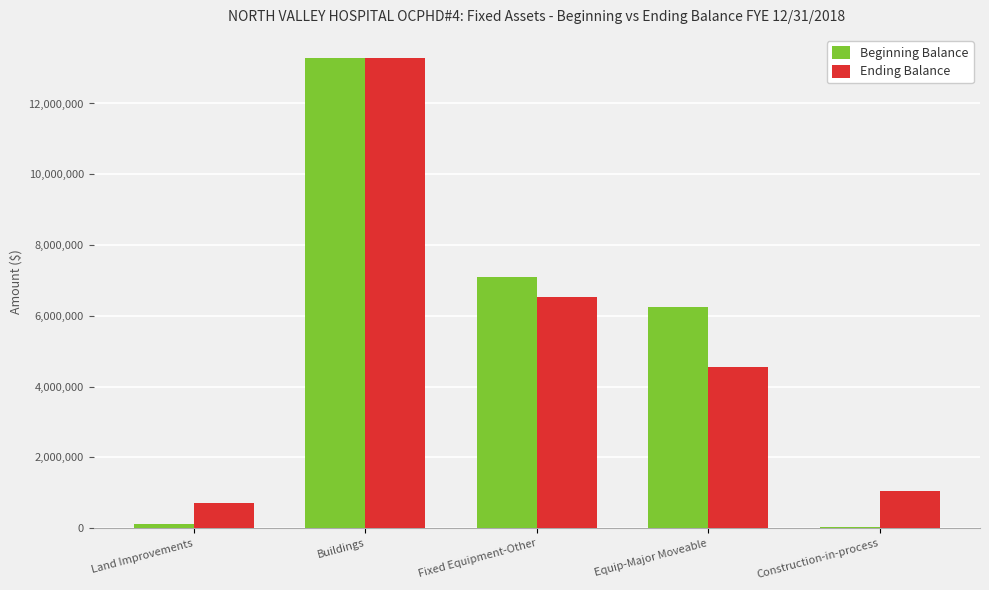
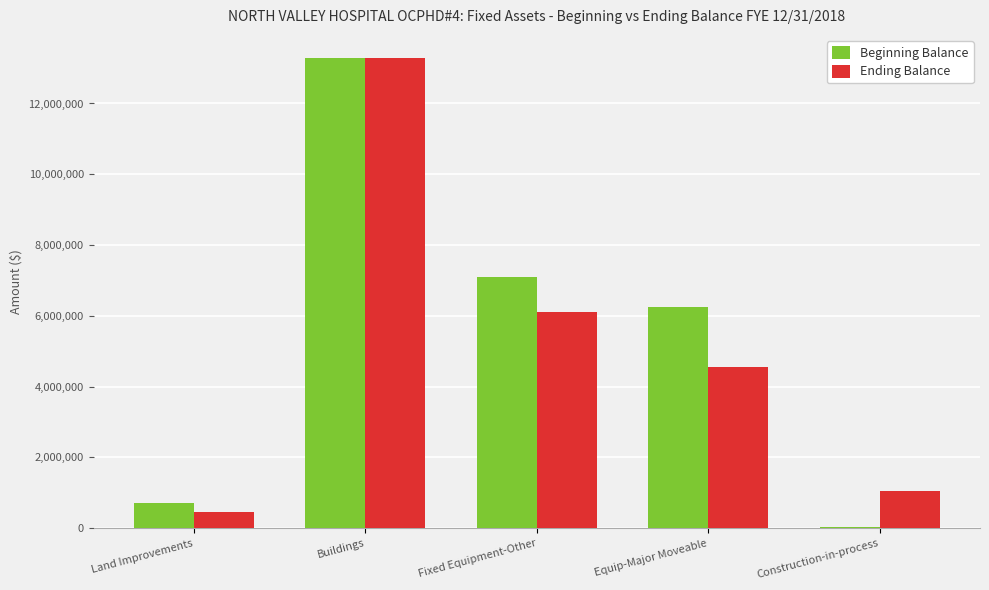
  {
    "Beginning Balance": {
-     "Land Improvements": "100,000",
+     "Land Improvements": "700,000",
      "Buildings": "13,300,000",
      "Fixed Equipment-Other": "7,100,000",
      "Equip-Major Moveable": "6,200,000"
    },
    "Ending Balance": {
-     "Land Improvements": "700,000",
+     "Land Improvements": "500,000",
      "Buildings": "13,300,000",
-     "Fixed Equipment-Other": "6,500,000",
+     "Fixed Equipment-Other": "6,100,000",
      "Equip-Major Moveable": "4,500,000",
      "Construction-in-process": "1,000,000"
    }
  }
